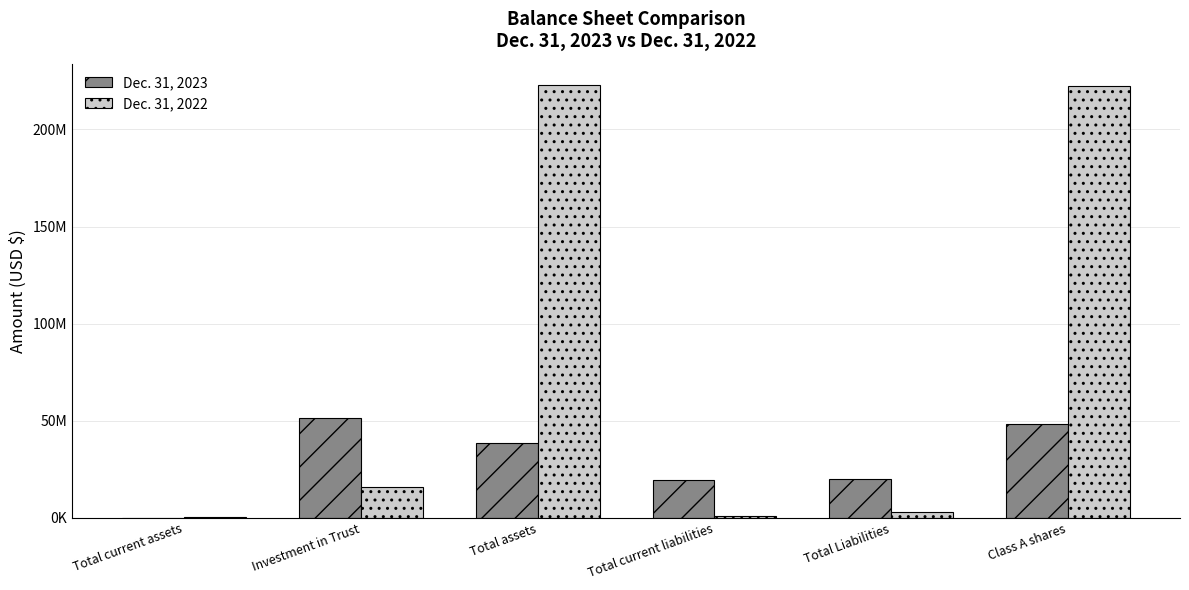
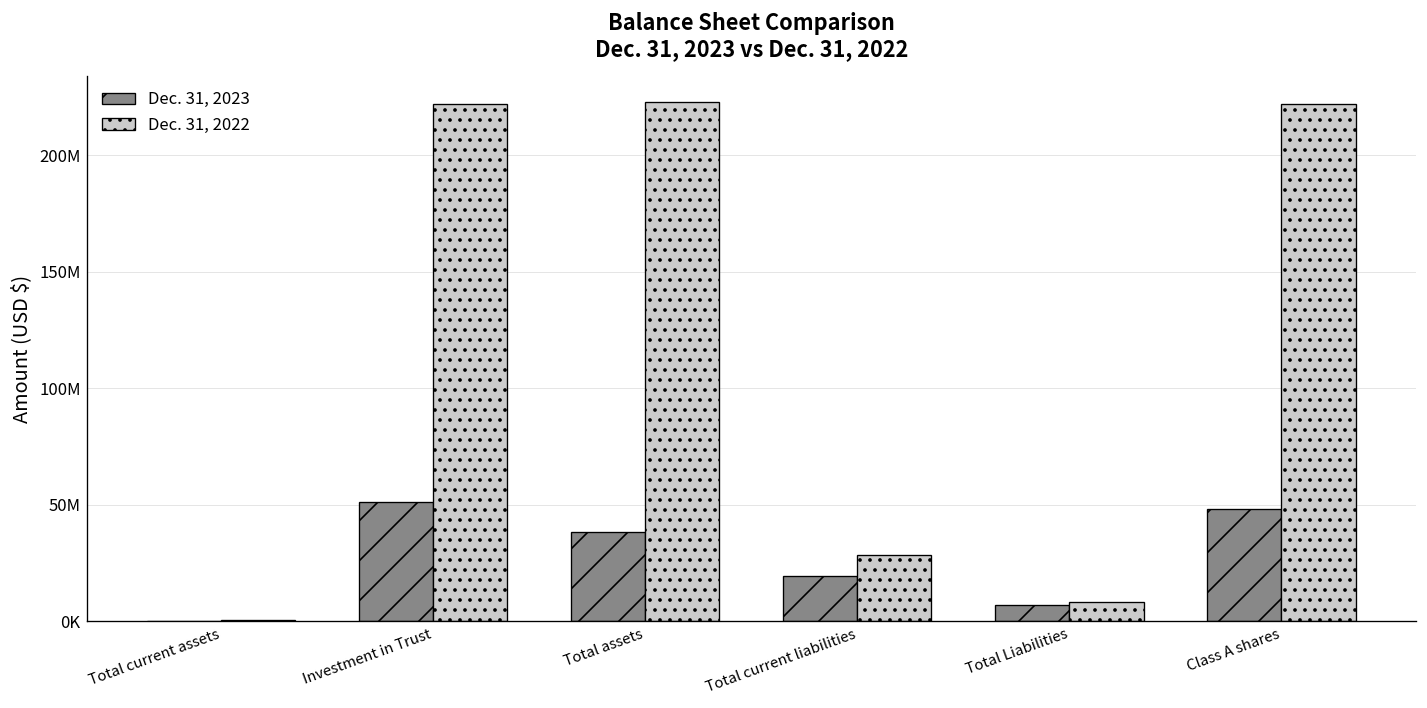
  {
    "Dec. 31, 2023": {
      "Investment in Trust": 51000000,
      "Total assets": 39000000,
      "Total current liabilities": 20000000,
-     "Total Liabilities": 20000000,
+     "Total Liabilities": 7000000,
      "Class A shares": 48000000
    },
    "Dec. 31, 2022": {
-     "Investment in Trust": 16000000,
+     "Investment in Trust": 222000000,
      "Total assets": 223000000,
-     "Total current liabilities": 1000000,
-     "Total Liabilities": 3000000,
+     "Total current liabilities": 29000000,
+     "Total Liabilities": 8000000,
      "Class A shares": 222000000
    }
  }
